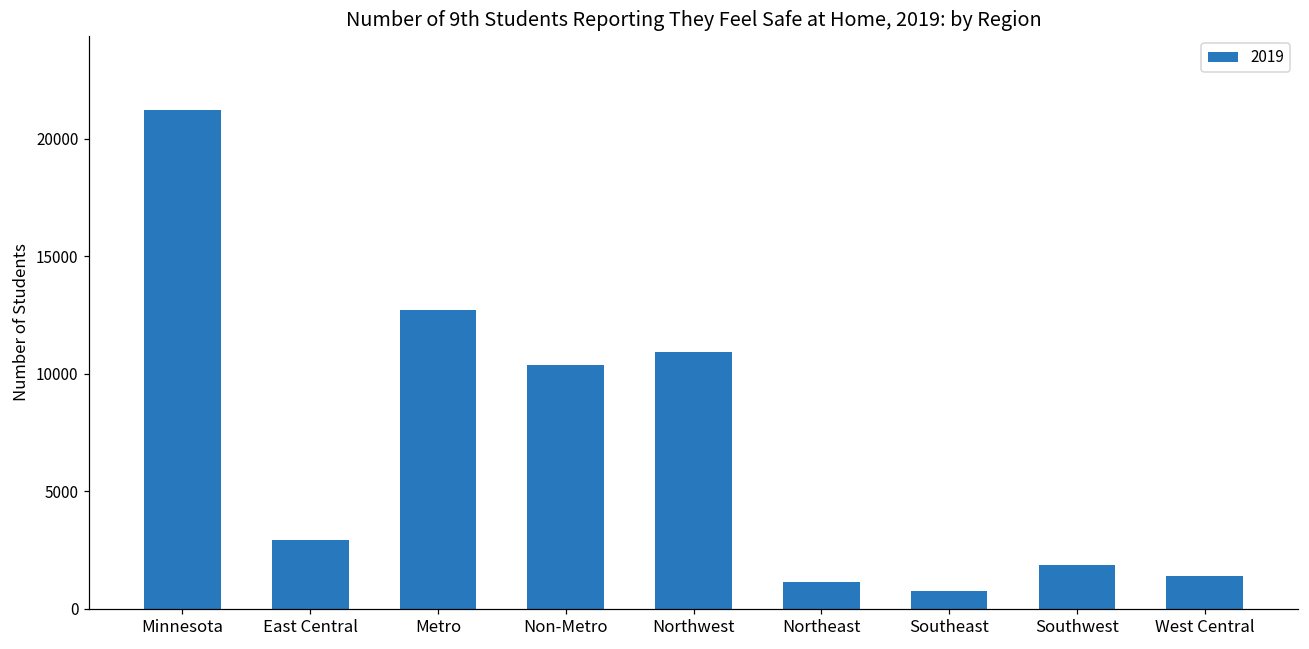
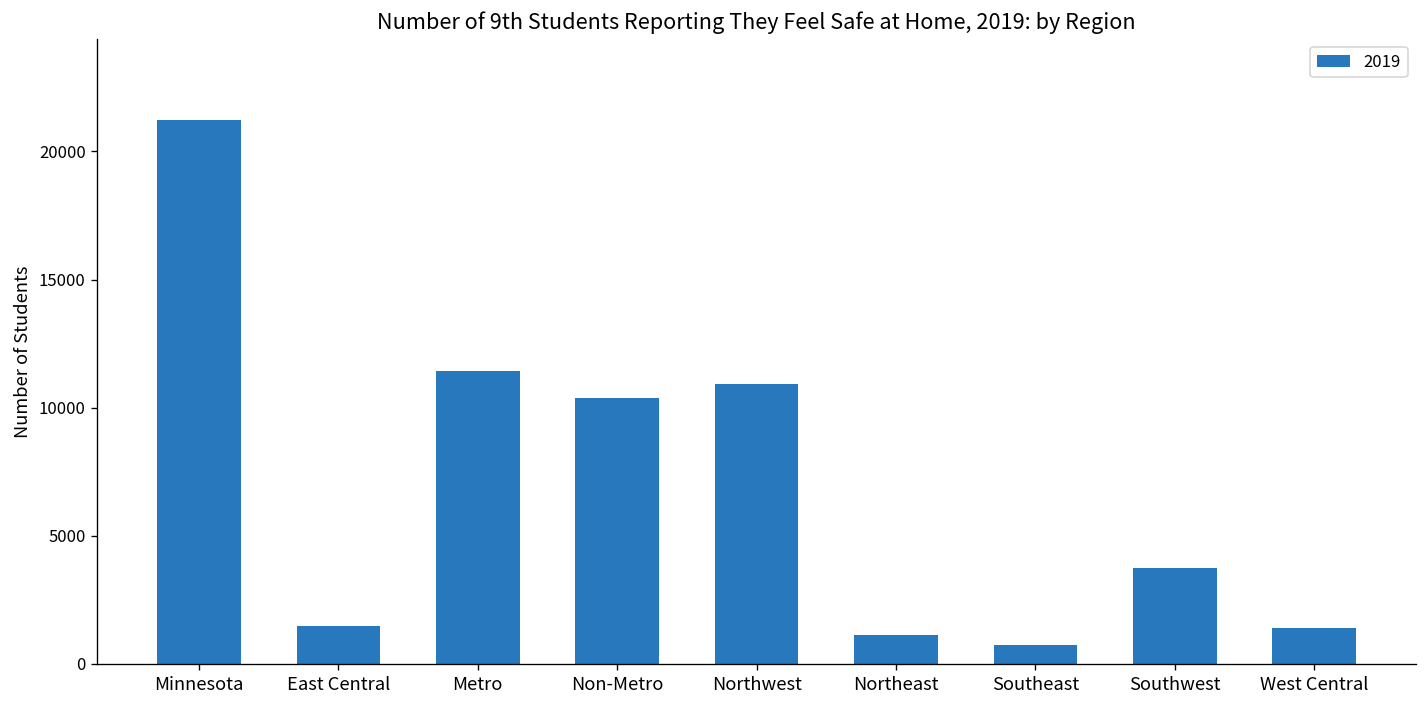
  {
    "Minnesota": 21200,
-   "East Central": 2900,
-   "Metro": 12700,
+   "East Central": 1500,
+   "Metro": 11400,
    "Non-Metro": 10400,
    "Northwest": 10900,
    "Northeast": 1100,
    "Southeast": 700,
-   "Southwest": 1900,
+   "Southwest": 3700,
    "West Central": 1400
  }
